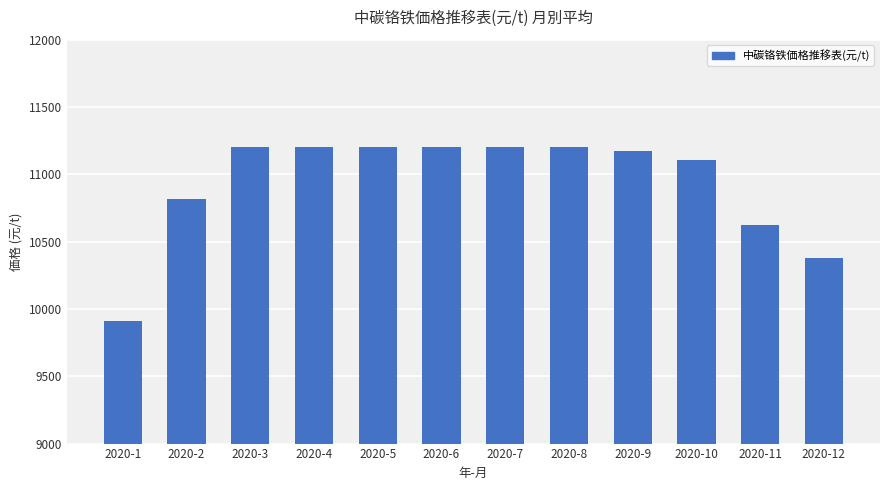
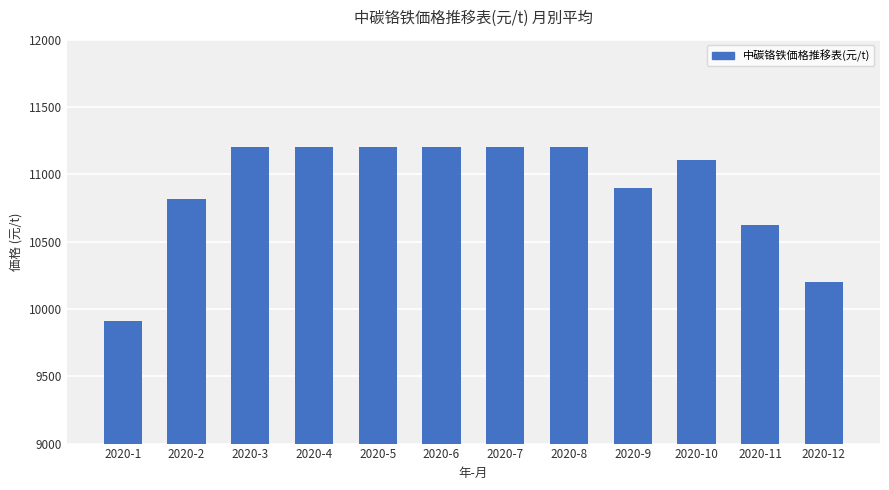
  {
    "2020-1": 9910,
    "2020-2": 10820,
    "2020-3": 11200,
    "2020-4": 11200,
    "2020-5": 11200,
    "2020-6": 11200,
    "2020-7": 11200,
    "2020-8": 11200,
-   "2020-9": 11170,
+   "2020-9": 10900,
    "2020-10": 11100,
    "2020-11": 10620,
-   "2020-12": 10380
+   "2020-12": 10200
  }
